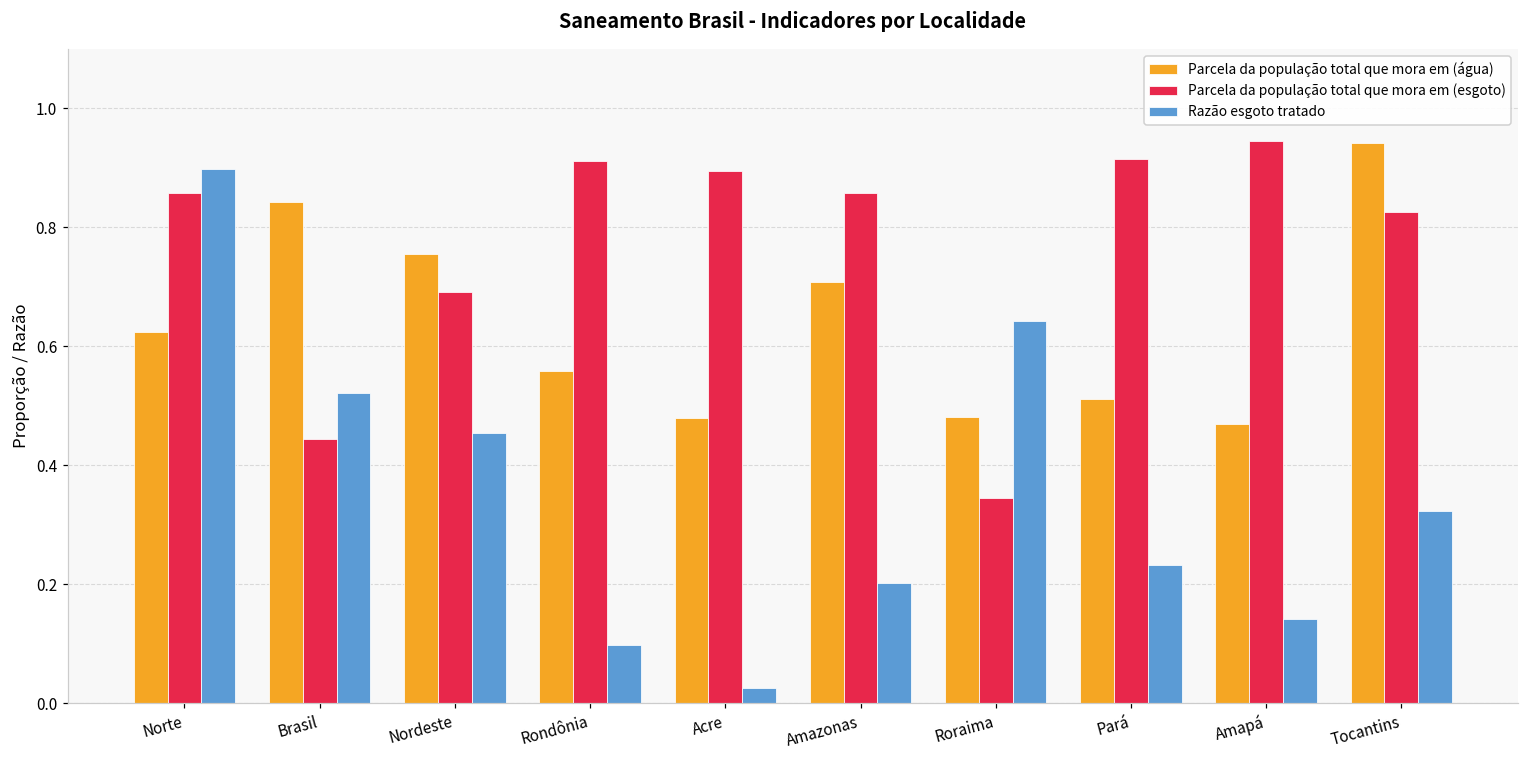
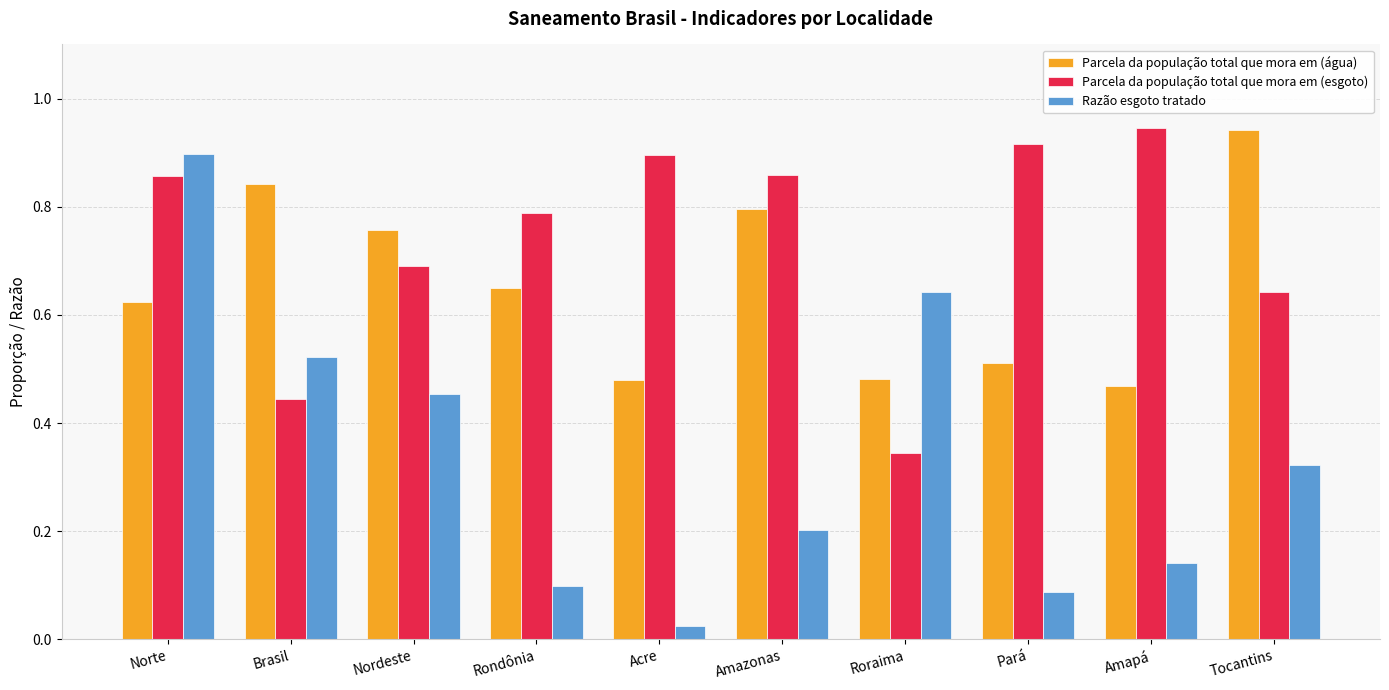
  {
    "Parcela da população total que mora em (água)": {
      "Norte": 0.62,
      "Brasil": 0.84,
      "Nordeste": 0.76,
-     "Rondônia": 0.56,
+     "Rondônia": 0.65,
      "Acre": 0.48,
-     "Amazonas": 0.71,
+     "Amazonas": 0.80,
      "Roraima": 0.48,
      "Pará": 0.51,
      "Amapá": 0.47,
      "Tocantins": 0.94
    },
    "Parcela da população total que mora em (esgoto)": {
      "Norte": 0.86,
      "Brasil": 0.45,
      "Nordeste": 0.69,
-     "Rondônia": 0.91,
+     "Rondônia": 0.79,
      "Acre": 0.90,
      "Amazonas": 0.86,
      "Roraima": 0.35,
      "Pará": 0.92,
      "Amapá": 0.95,
-     "Tocantins": 0.83
+     "Tocantins": 0.64
    },
    "Razão esgoto tratado": {
      "Norte": 0.90,
      "Brasil": 0.52,
      "Nordeste": 0.45,
      "Rondônia": 0.10,
      "Acre": 0.03,
      "Amazonas": 0.20,
      "Roraima": 0.64,
-     "Pará": 0.23,
+     "Pará": 0.09,
      "Amapá": 0.14,
      "Tocantins": 0.32
    }
  }
